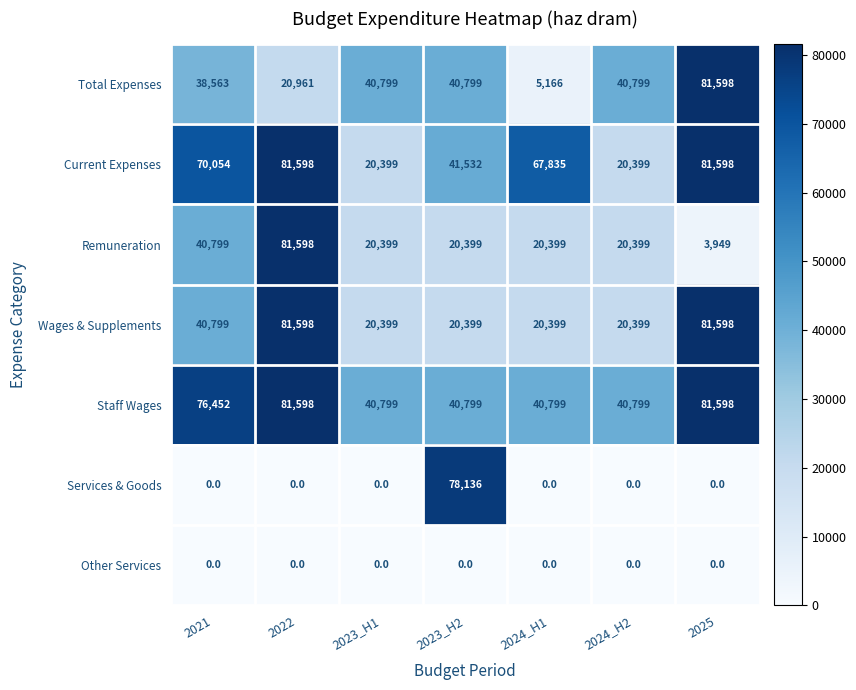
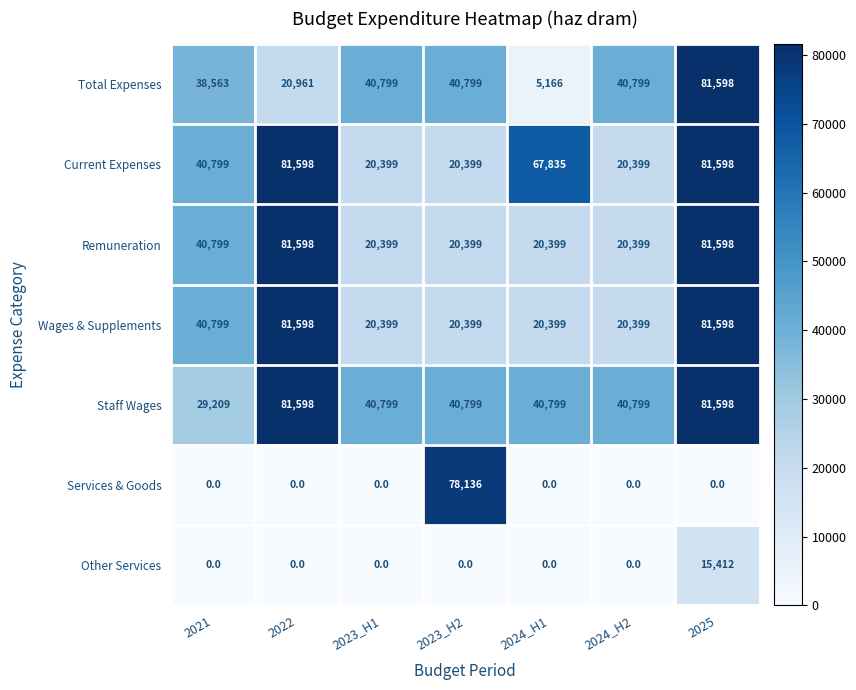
  {
    "Total Expenses": {
      "2021": "38,563",
      "2022": "20,961",
      "2023_H1": "40,799",
      "2023_H2": "40,799",
      "2024_H1": "5,166",
      "2024_H2": "40,799",
      "2025": "81,598"
    },
    "Current Expenses": {
-     "2021": "70,054",
+     "2021": "40,799",
      "2022": "81,598",
      "2023_H1": "20,399",
-     "2023_H2": "41,532",
+     "2023_H2": "20,399",
      "2024_H1": "67,835",
      "2024_H2": "20,399",
      "2025": "81,598"
    },
    "Remuneration": {
      "2021": "40,799",
      "2022": "81,598",
      "2023_H1": "20,399",
      "2023_H2": "20,399",
      "2024_H1": "20,399",
      "2024_H2": "20,399",
-     "2025": "3,949"
+     "2025": "81,598"
    },
    "Wages & Supplements": {
      "2021": "40,799",
      "2022": "81,598",
      "2023_H1": "20,399",
      "2023_H2": "20,399",
      "2024_H1": "20,399",
      "2024_H2": "20,399",
      "2025": "81,598"
    },
    "Staff Wages": {
-     "2021": "76,452",
+     "2021": "29,209",
      "2022": "81,598",
      "2023_H1": "40,799",
      "2023_H2": "40,799",
      "2024_H1": "40,799",
      "2024_H2": "40,799",
      "2025": "81,598"
    },
    "Services & Goods": {
      "2021": "0.0",
      "2022": "0.0",
      "2023_H1": "0.0",
      "2023_H2": "78,136",
      "2024_H1": "0.0",
      "2024_H2": "0.0",
      "2025": "0.0"
    },
    "Other Services": {
      "2021": "0.0",
      "2022": "0.0",
      "2023_H1": "0.0",
      "2023_H2": "0.0",
      "2024_H1": "0.0",
      "2024_H2": "0.0",
-     "2025": "0.0"
+     "2025": "15,412"
    }
  }
